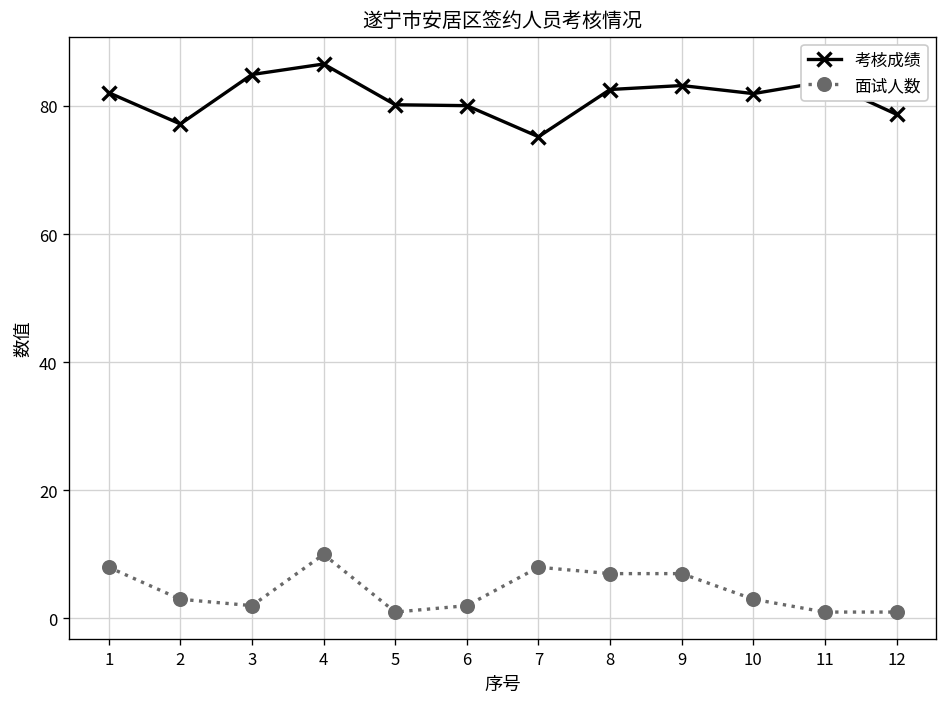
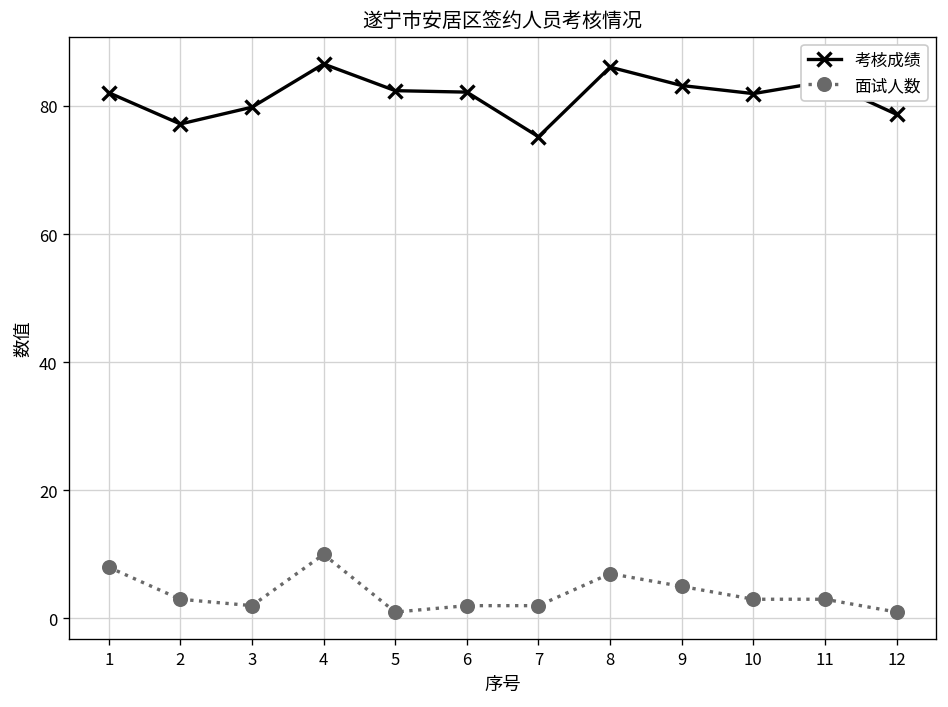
  {
    "考核成绩": {
      "1": 82,
      "2": 77,
-     "3": 85,
+     "3": 80,
      "4": 87,
-     "5": 80,
-     "6": 80,
+     "5": 82,
+     "6": 82,
      "7": 75,
-     "8": 83,
+     "8": 86,
      "9": 83,
      "10": 82,
      "12": 79
    },
    "面试人数": {
      "1": 8,
      "2": 3,
      "3": 2,
      "4": 10,
      "5": 1,
      "6": 2,
-     "7": 8,
+     "7": 2,
      "8": 7,
-     "9": 7,
+     "9": 5,
      "10": 3,
-     "11": 1,
+     "11": 3,
      "12": 1
    }
  }
